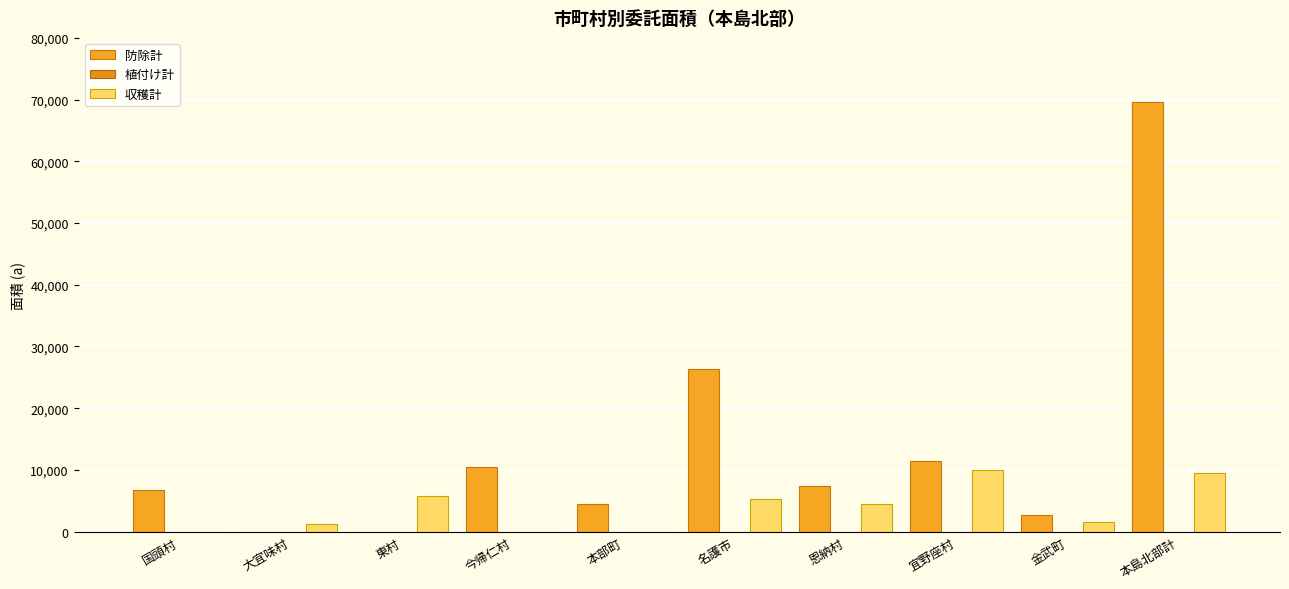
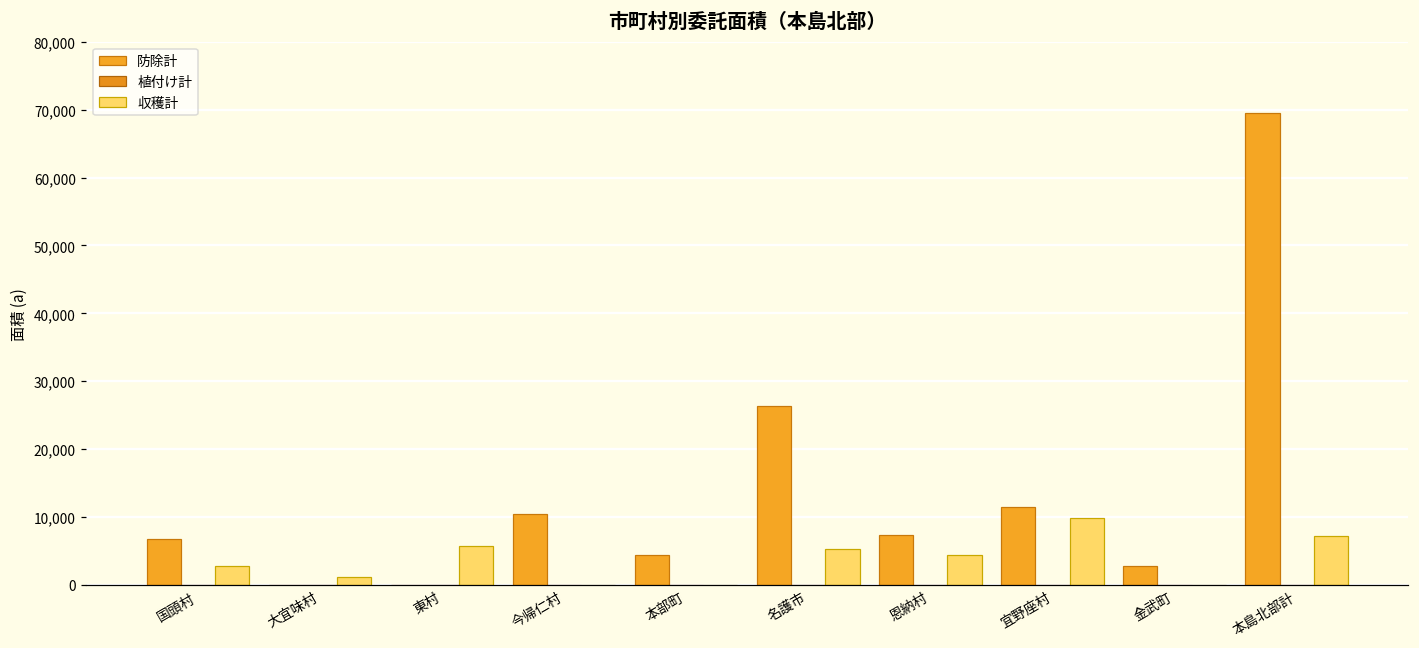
  {
    "収穫計": {
-     "国頭村": "0",
+     "国頭村": "3,000",
      "大宜味村": "1,000",
      "東村": "6,000",
      "今帰仁村": "0",
      "本部町": "0",
      "名護市": "5,000",
      "恩納村": "4,000",
      "宜野座村": "10,000",
-     "金武町": "2,000",
-     "本島北部計": "10,000"
+     "金武町": "0",
+     "本島北部計": "7,000"
    }
  }
